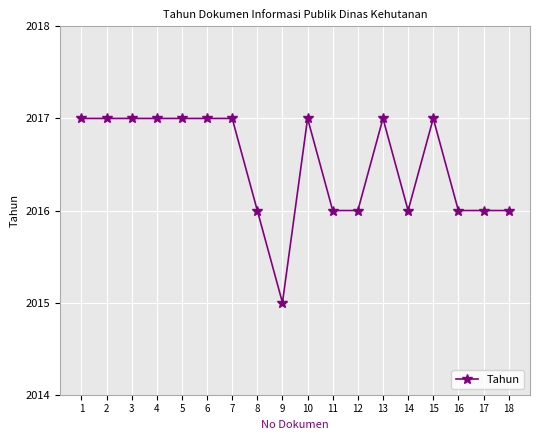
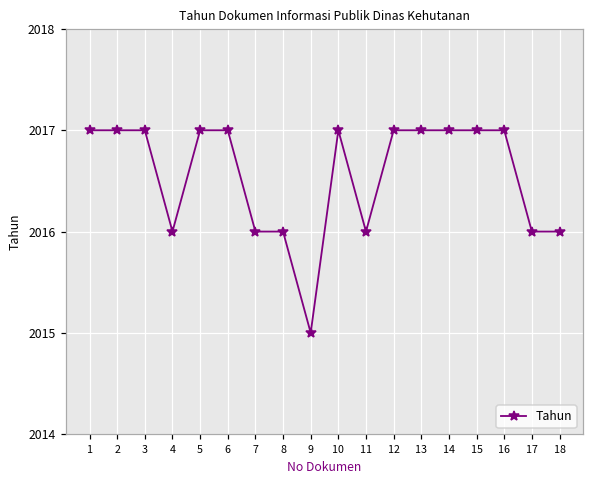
  {
    "1": 2017,
    "2": 2017,
    "3": 2017,
-   "4": 2017,
+   "4": 2016,
    "5": 2017,
    "6": 2017,
-   "7": 2017,
+   "7": 2016,
    "8": 2016,
    "9": 2015,
    "10": 2017,
    "11": 2016,
-   "12": 2016,
+   "12": 2017,
    "13": 2017,
-   "14": 2016,
+   "14": 2017,
    "15": 2017,
-   "16": 2016,
+   "16": 2017,
    "17": 2016,
    "18": 2016
  }
